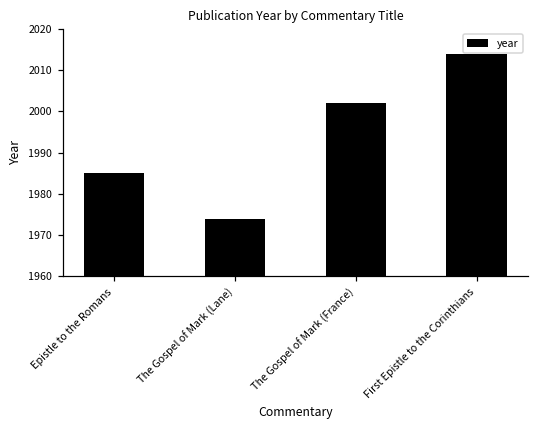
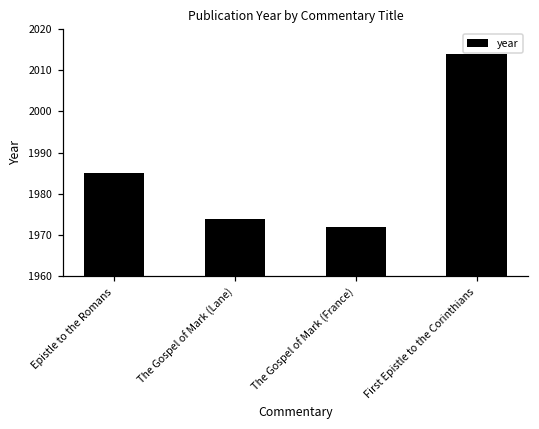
  {
    "Epistle to the Romans": 1985,
    "The Gospel of Mark (Lane)": 1974,
-   "The Gospel of Mark (France)": 2002,
+   "The Gospel of Mark (France)": 1972,
    "First Epistle to the Corinthians": 2014
  }
